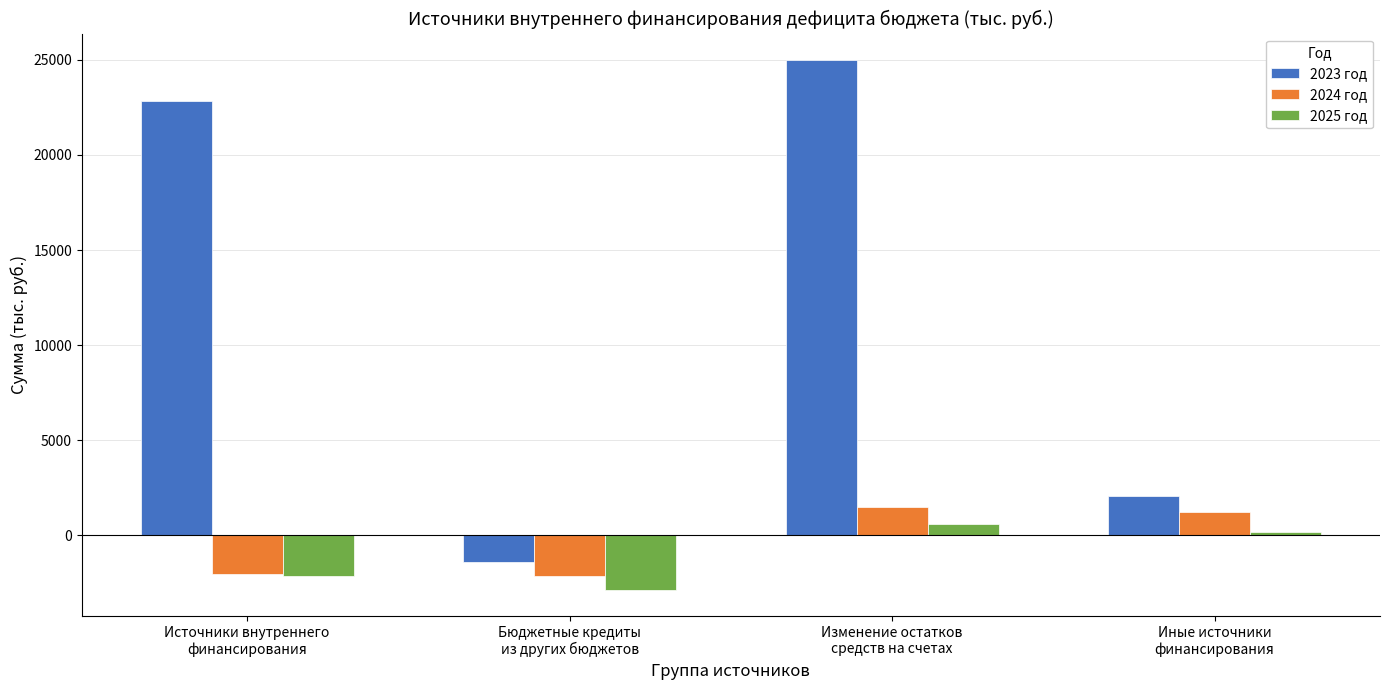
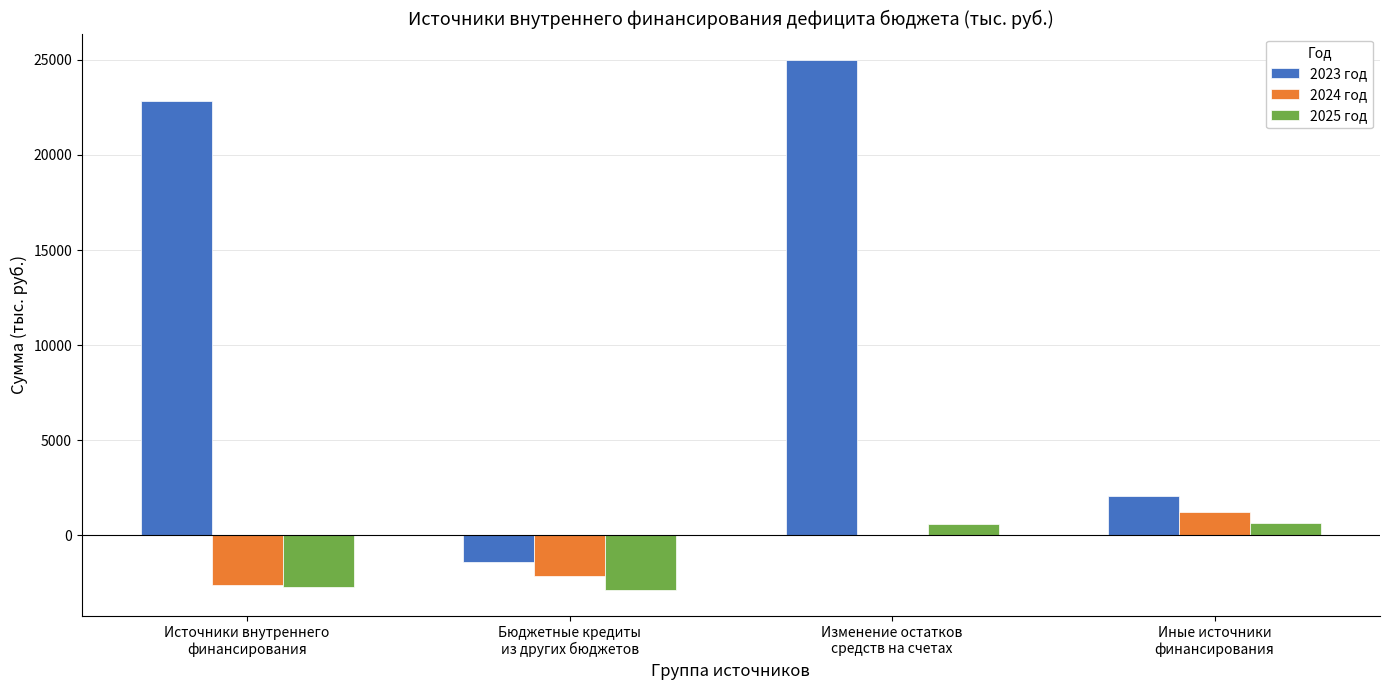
  {
    "2023 год": {
      "Источники внутреннего финансирования": 22800,
      "Бюджетные кредиты из других бюджетов": -1400,
      "Изменение остатков средств на счетах": 25000,
      "Иные источники финансирования": 2100
    },
    "2024 год": {
-     "Источники внутреннего финансирования": -2000,
+     "Источники внутреннего финансирования": -2600,
      "Бюджетные кредиты из других бюджетов": -2100,
-     "Изменение остатков средств на счетах": 1500,
+     "Изменение остатков средств на счетах": 0,
      "Иные источники финансирования": 1200
    },
    "2025 год": {
-     "Источники внутреннего финансирования": -2100,
+     "Источники внутреннего финансирования": -2700,
      "Бюджетные кредиты из других бюджетов": -2900,
      "Изменение остатков средств на счетах": 600,
-     "Иные источники финансирования": 200
+     "Иные источники финансирования": 600
    }
  }
